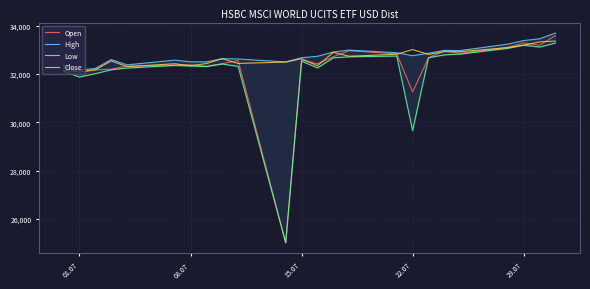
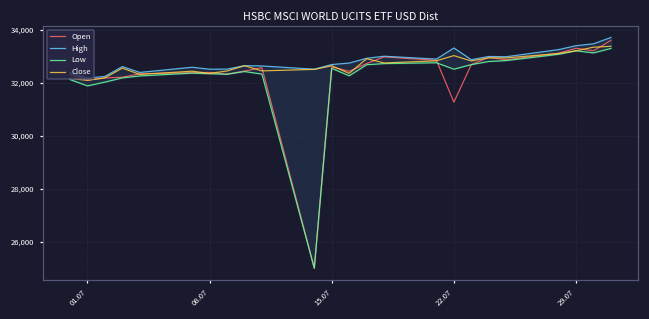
  {
    "Open": {
      "22.07": "31,300"
    },
    "High": {
      "08.07": "32,500",
-     "22.07": "32,800"
+     "22.07": "33,300"
    },
    "Low": {
      "01.07": "31,900",
-     "22.07": "29,700"
+     "22.07": "32,500"
    },
    "Close": {
      "22.07": "33,000"
    }
  }
